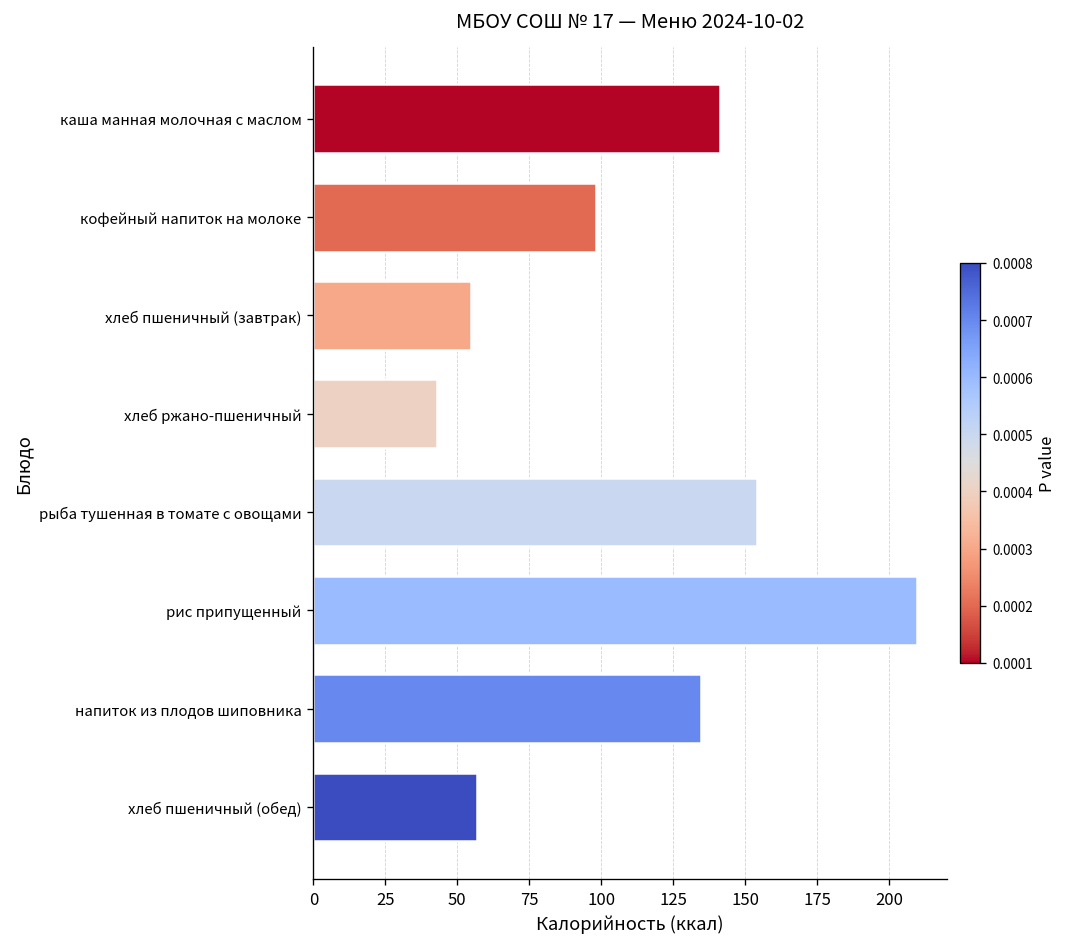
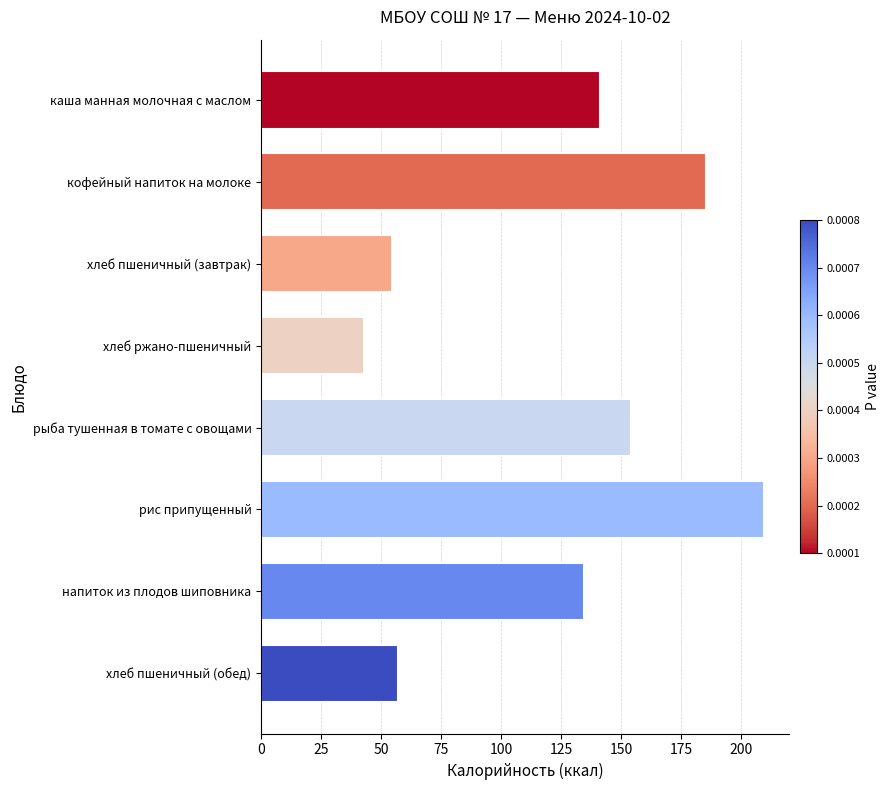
  {
    "каша манная молочная с маслом": 141,
-   "кофейный напиток на молоке": 98,
+   "кофейный напиток на молоке": 186,
    "хлеб пшеничный (завтрак)": 55,
    "хлеб ржано-пшеничный": 43,
    "рыба тушенная в томате с овощами": 154,
    "рис припущенный": 210,
    "напиток из плодов шиповника": 135,
    "хлеб пшеничный (обед)": 57
  }
